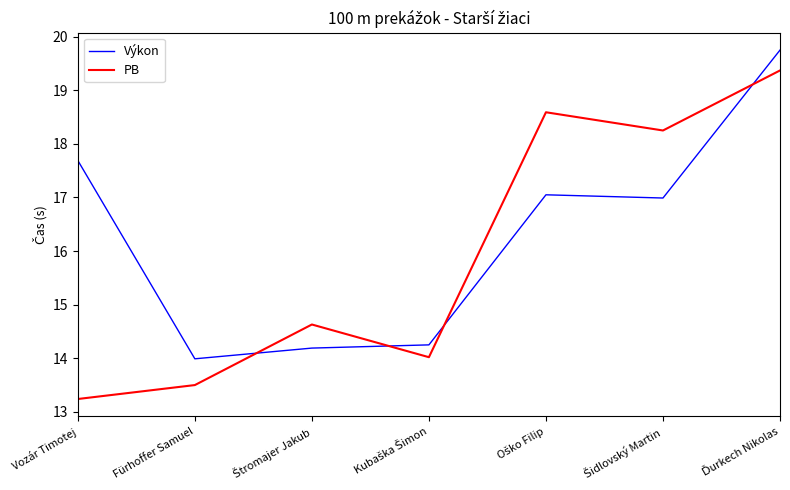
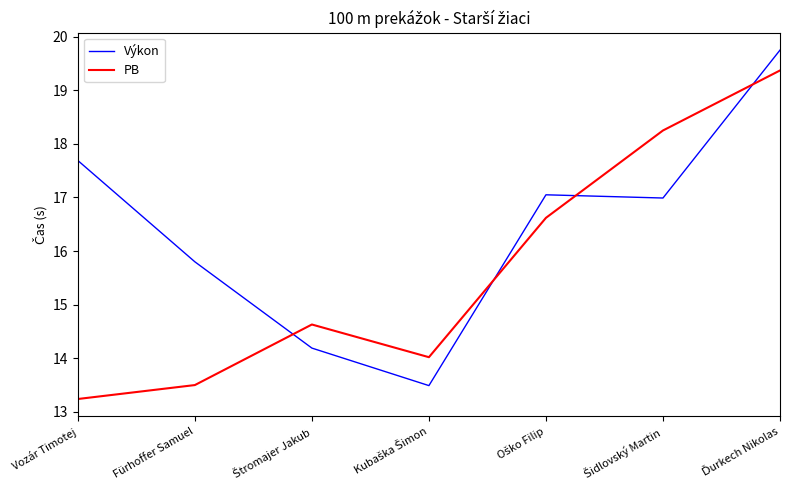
  {
    "Výkon": {
      "Vozár Timotej": 17.7,
-     "Fürhoffer Samuel": 14.0,
+     "Fürhoffer Samuel": 15.8,
      "Štromajer Jakub": 14.2,
-     "Kubaška Šimon": 14.3,
+     "Kubaška Šimon": 13.5,
      "Oško Filip": 17.1,
      "Šidlovský Martin": 17.0,
      "Ďurkech Nikolas": 19.8
    },
    "PB": {
      "Vozár Timotej": 13.2,
      "Fürhoffer Samuel": 13.5,
      "Štromajer Jakub": 14.6,
      "Kubaška Šimon": 14.0,
-     "Oško Filip": 18.6,
+     "Oško Filip": 16.6,
      "Šidlovský Martin": 18.3,
      "Ďurkech Nikolas": 19.4
    }
  }
